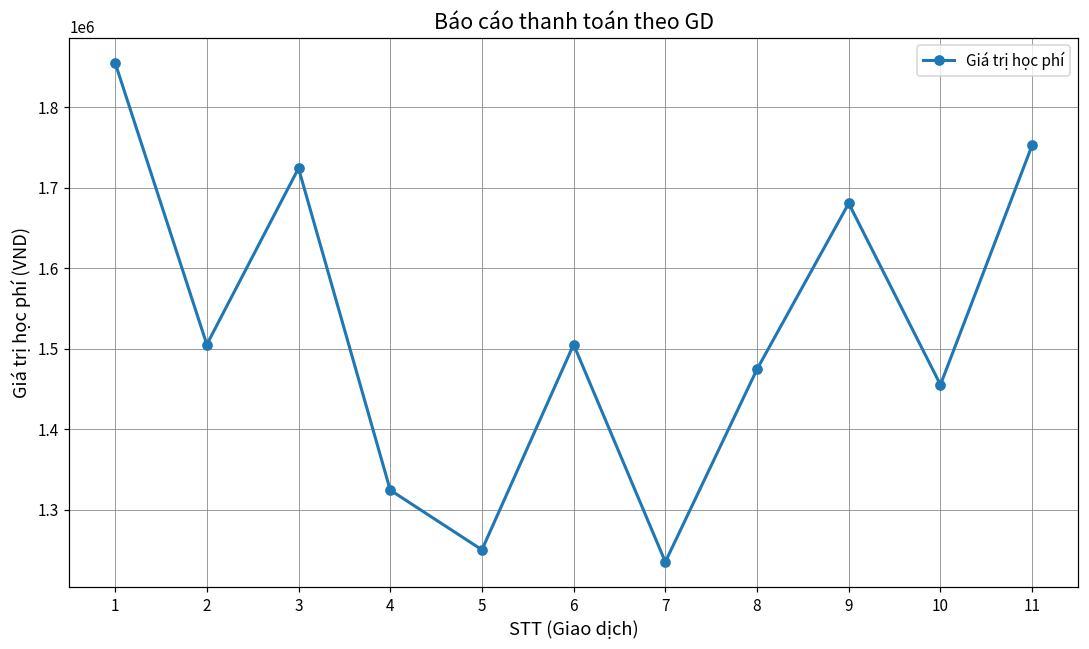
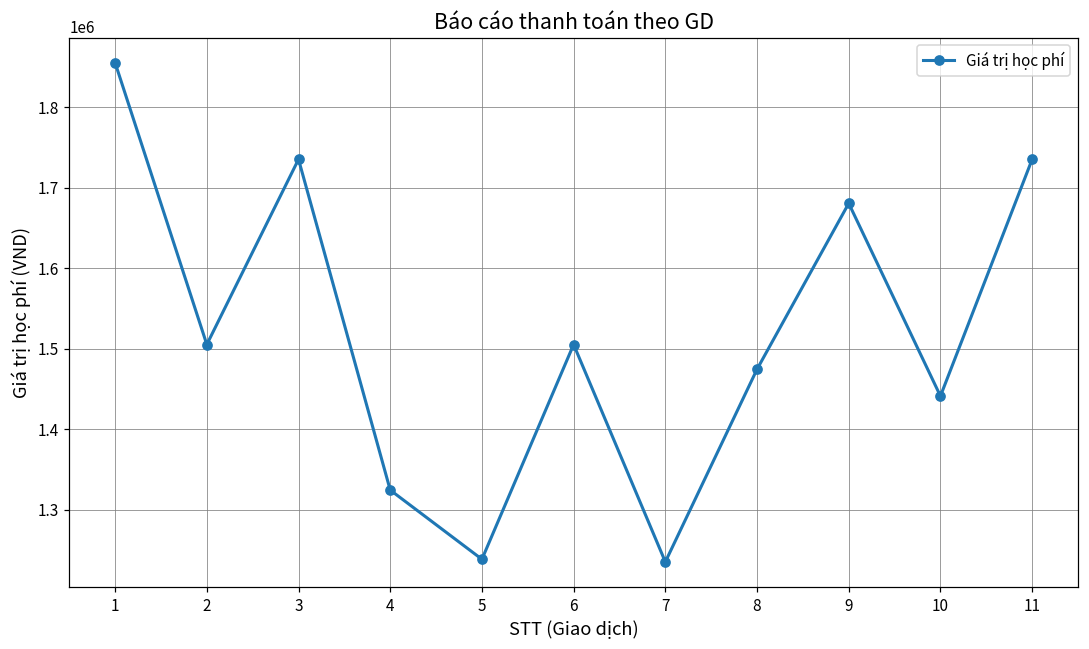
  {
    "1": 1860000,
    "2": 1510000,
-   "3": 1720000,
+   "3": 1740000,
    "4": 1320000,
-   "5": 1250000,
+   "5": 1240000,
    "6": 1510000,
    "7": 1240000,
    "8": 1470000,
    "9": 1680000,
-   "10": 1460000,
-   "11": 1750000
+   "10": 1440000,
+   "11": 1740000
  }
